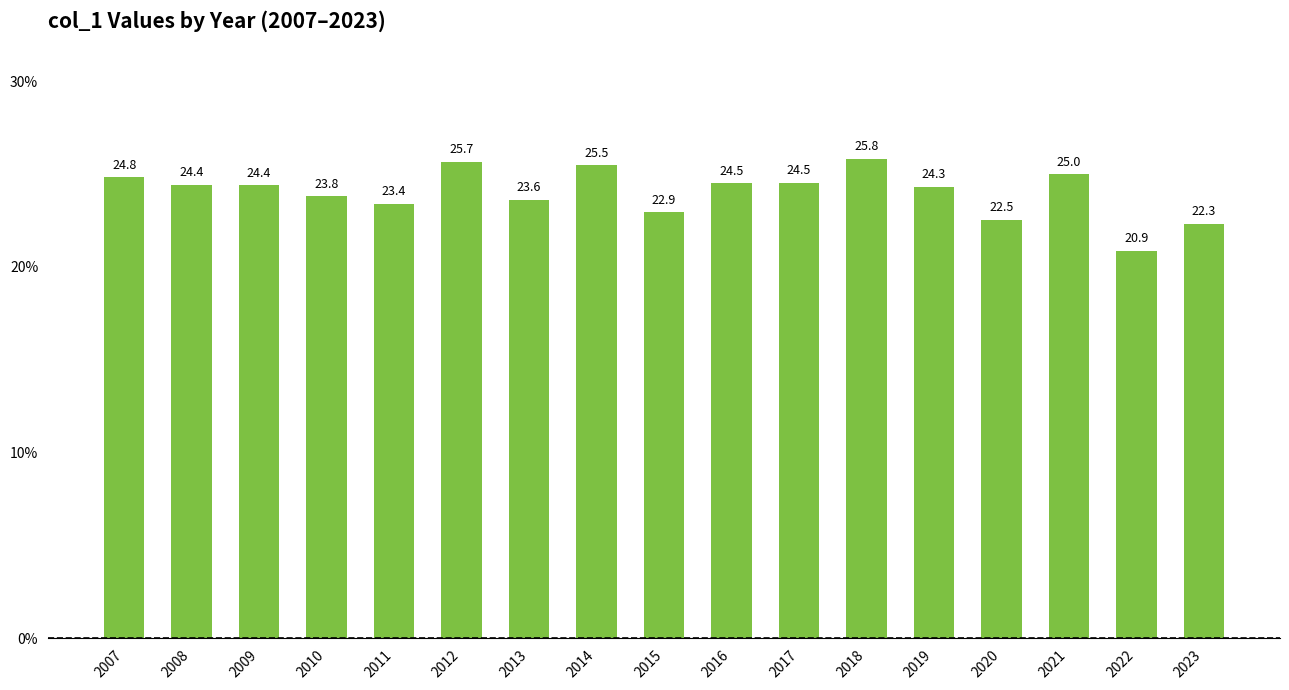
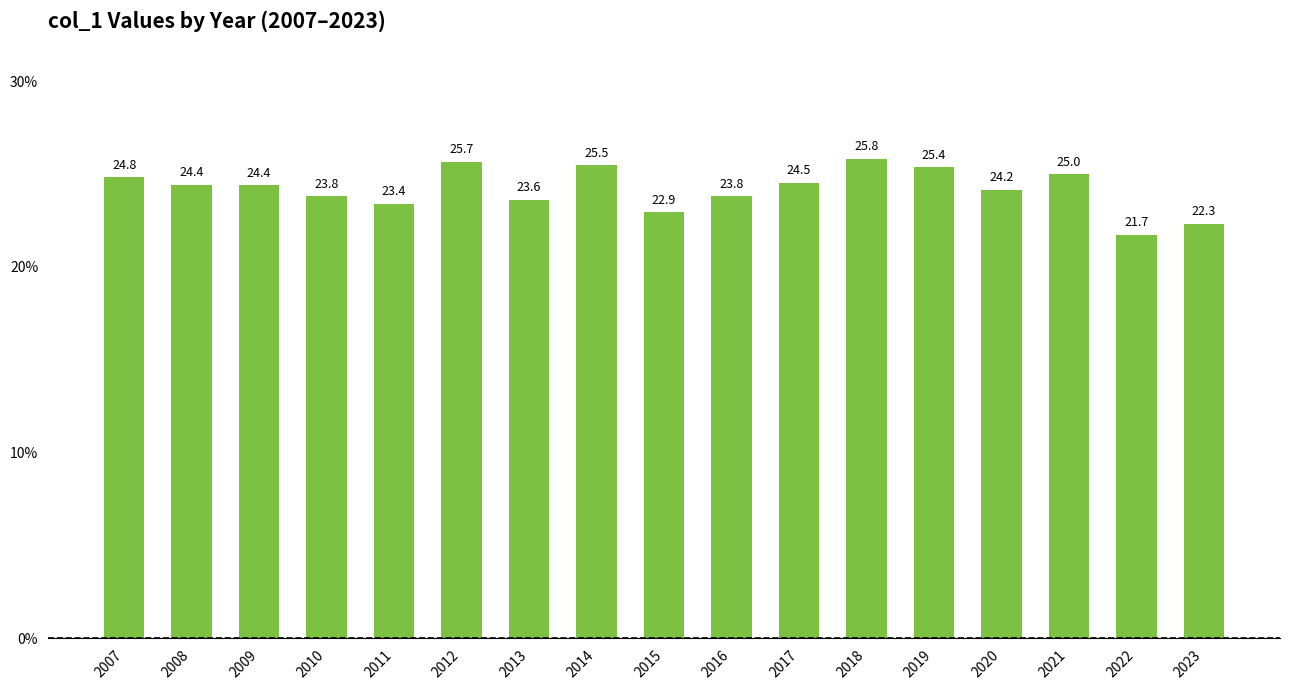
  {
    "2007": 24.8,
    "2008": 24.4,
    "2009": 24.4,
    "2010": 23.8,
    "2011": 23.4,
    "2012": 25.7,
    "2013": 23.6,
    "2014": 25.5,
    "2015": 22.9,
-   "2016": 24.5,
+   "2016": 23.8,
    "2017": 24.5,
    "2018": 25.8,
-   "2019": 24.3,
-   "2020": 22.5,
+   "2019": 25.4,
+   "2020": 24.2,
    "2021": 25.0,
-   "2022": 20.9,
+   "2022": 21.7,
    "2023": 22.3
  }
